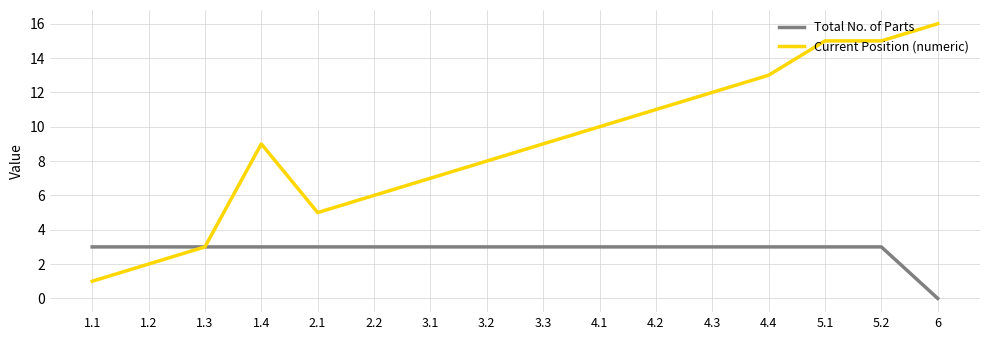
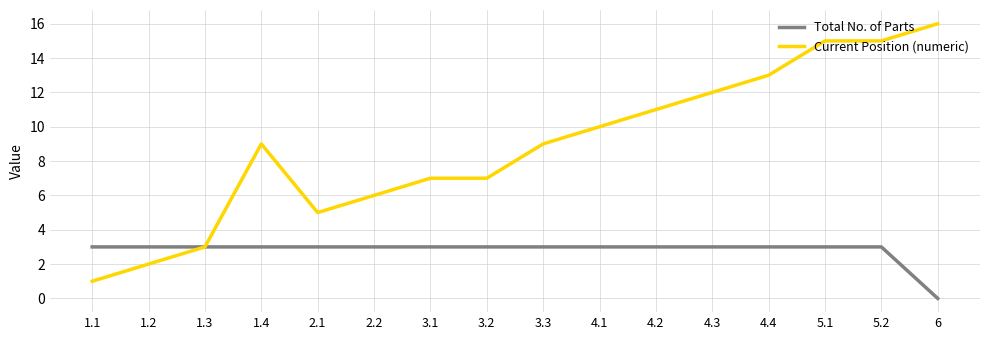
  {
    "Total No. of Parts": {
      "1.1": 3,
      "1.2": 3,
      "1.4": 3,
      "2.1": 3,
      "2.2": 3,
      "3.1": 3,
      "3.2": 3,
      "3.3": 3,
      "4.1": 3,
      "4.2": 3,
      "4.3": 3,
      "4.4": 3,
      "5.1": 3,
      "5.2": 3,
      "6": 0
    },
    "Current Position (numeric)": {
      "1.1": 1,
      "1.2": 2,
      "1.4": 9,
      "2.1": 5,
      "2.2": 6,
      "3.1": 7,
-     "3.2": 8,
+     "3.2": 7,
      "3.3": 9,
      "4.1": 10,
      "4.2": 11,
      "4.3": 12,
      "4.4": 13,
      "5.1": 15,
      "5.2": 15,
      "6": 16
    }
  }
